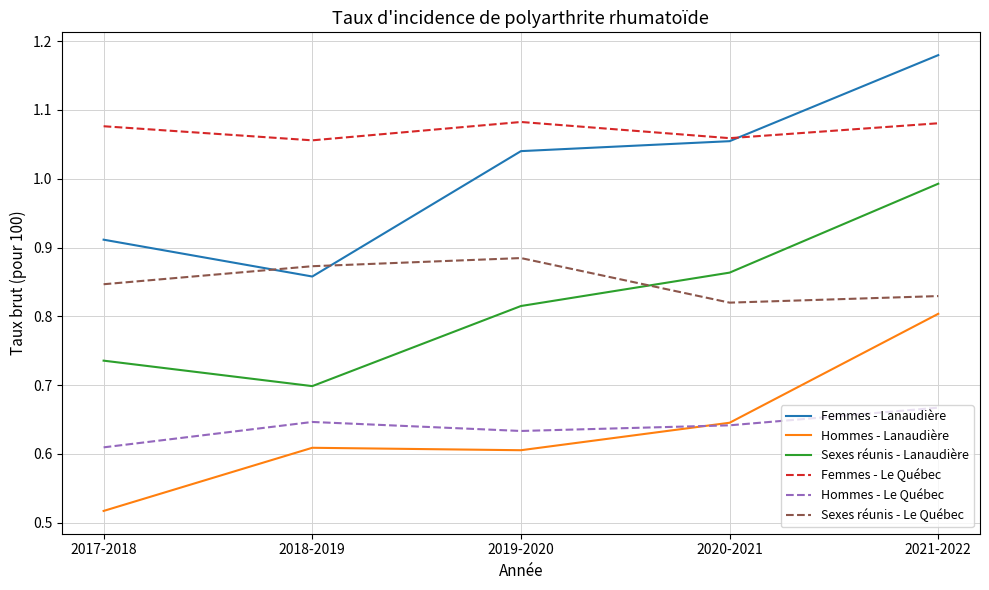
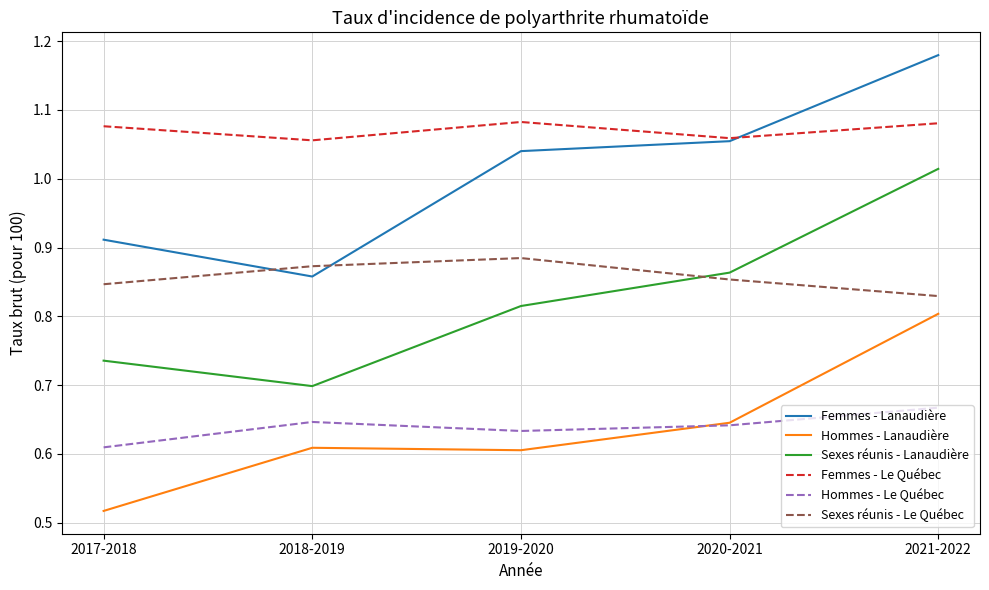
  {
    "Femmes - Lanaudière": {
      "2017-2018": 0.91,
      "2018-2019": 0.86,
      "2019-2020": 1.04,
      "2020-2021": 1.05,
      "2021-2022": 1.18
    },
    "Hommes - Lanaudière": {
      "2017-2018": 0.52,
      "2018-2019": 0.61,
      "2019-2020": 0.61,
      "2020-2021": 0.65,
      "2021-2022": 0.80
    },
    "Sexes réunis - Lanaudière": {
      "2017-2018": 0.74,
      "2018-2019": 0.70,
      "2019-2020": 0.81,
      "2020-2021": 0.86,
-     "2021-2022": 0.99
+     "2021-2022": 1.01
    },
    "Femmes - Le Québec": {
      "2017-2018": 1.08,
      "2018-2019": 1.06,
      "2019-2020": 1.08,
      "2020-2021": 1.06,
      "2021-2022": 1.08
    },
    "Hommes - Le Québec": {
      "2017-2018": 0.61,
      "2018-2019": 0.65,
      "2019-2020": 0.63,
      "2020-2021": 0.64
    },
    "Sexes réunis - Le Québec": {
      "2017-2018": 0.85,
      "2018-2019": 0.87,
      "2019-2020": 0.88,
-     "2020-2021": 0.82,
+     "2020-2021": 0.85,
      "2021-2022": 0.83
    }
  }
